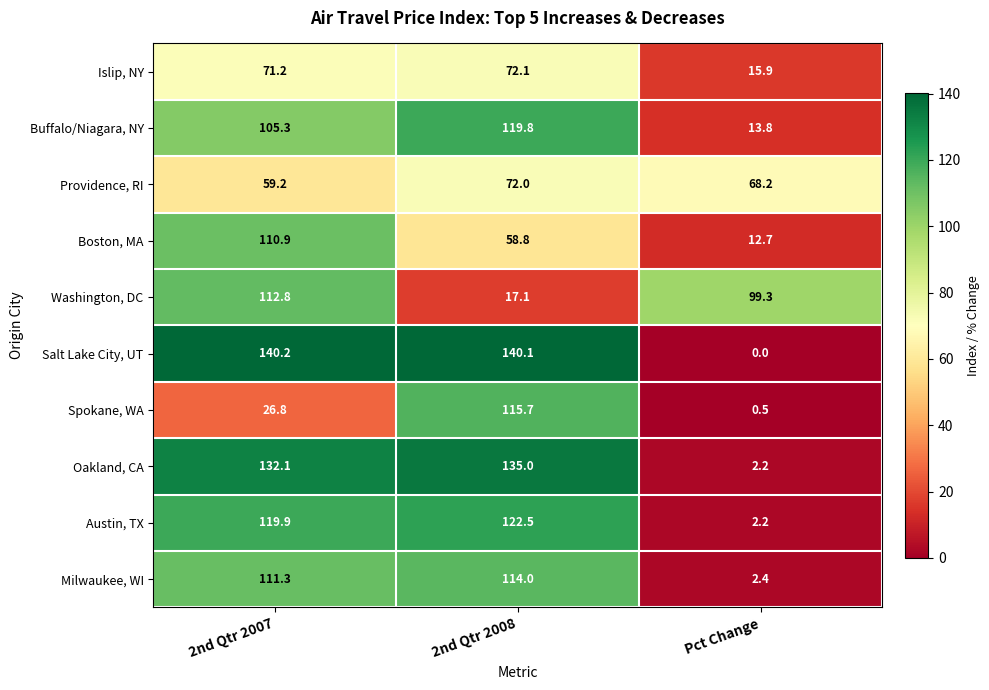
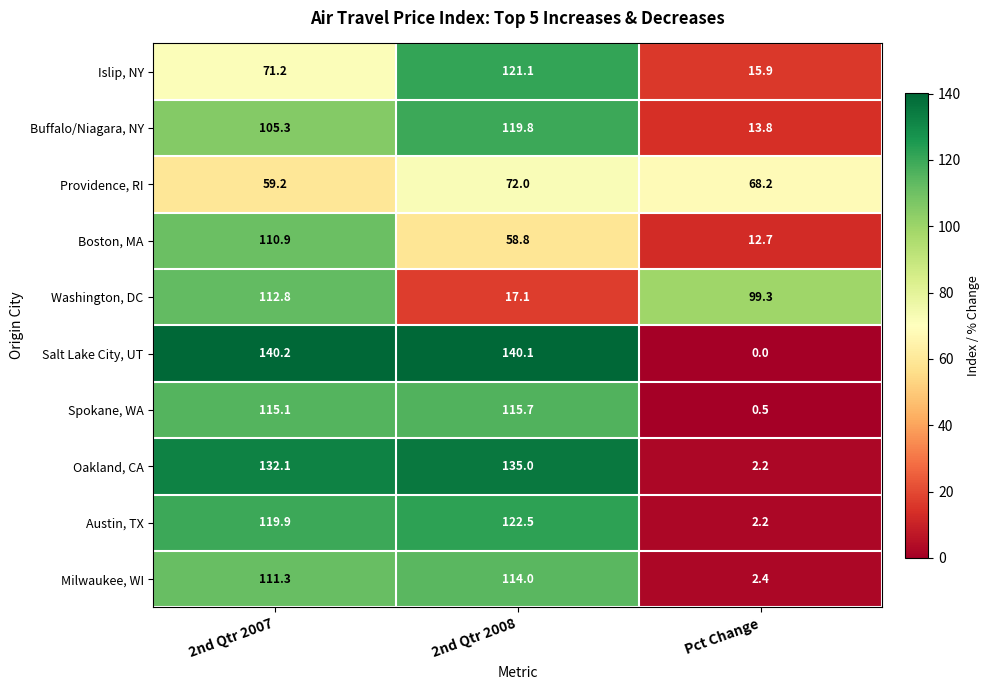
  {
    "Islip, NY": {
      "2nd Qtr 2007": 71.2,
-     "2nd Qtr 2008": 72.1,
+     "2nd Qtr 2008": 121.1,
      "Pct Change": 15.9
    },
    "Buffalo/Niagara, NY": {
      "2nd Qtr 2007": 105.3,
      "2nd Qtr 2008": 119.8,
      "Pct Change": 13.8
    },
    "Providence, RI": {
      "2nd Qtr 2007": 59.2,
      "2nd Qtr 2008": 72.0,
      "Pct Change": 68.2
    },
    "Boston, MA": {
      "2nd Qtr 2007": 110.9,
      "2nd Qtr 2008": 58.8,
      "Pct Change": 12.7
    },
    "Washington, DC": {
      "2nd Qtr 2007": 112.8,
      "2nd Qtr 2008": 17.1,
      "Pct Change": 99.3
    },
    "Salt Lake City, UT": {
      "2nd Qtr 2007": 140.2,
      "2nd Qtr 2008": 140.1,
      "Pct Change": 0.0
    },
    "Spokane, WA": {
-     "2nd Qtr 2007": 26.8,
+     "2nd Qtr 2007": 115.1,
      "2nd Qtr 2008": 115.7,
      "Pct Change": 0.5
    },
    "Oakland, CA": {
      "2nd Qtr 2007": 132.1,
      "2nd Qtr 2008": 135.0,
      "Pct Change": 2.2
    },
    "Austin, TX": {
      "2nd Qtr 2007": 119.9,
      "2nd Qtr 2008": 122.5,
      "Pct Change": 2.2
    },
    "Milwaukee, WI": {
      "2nd Qtr 2007": 111.3,
      "2nd Qtr 2008": 114.0,
      "Pct Change": 2.4
    }
  }
